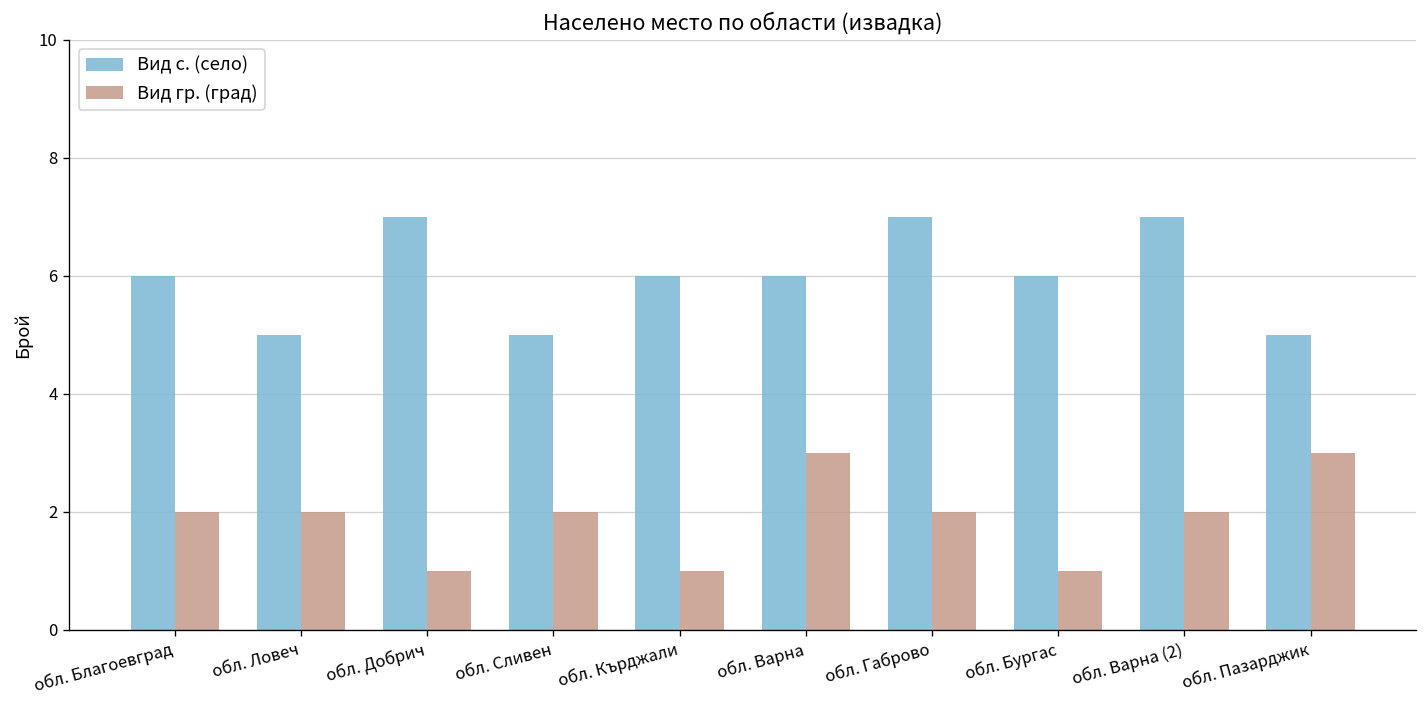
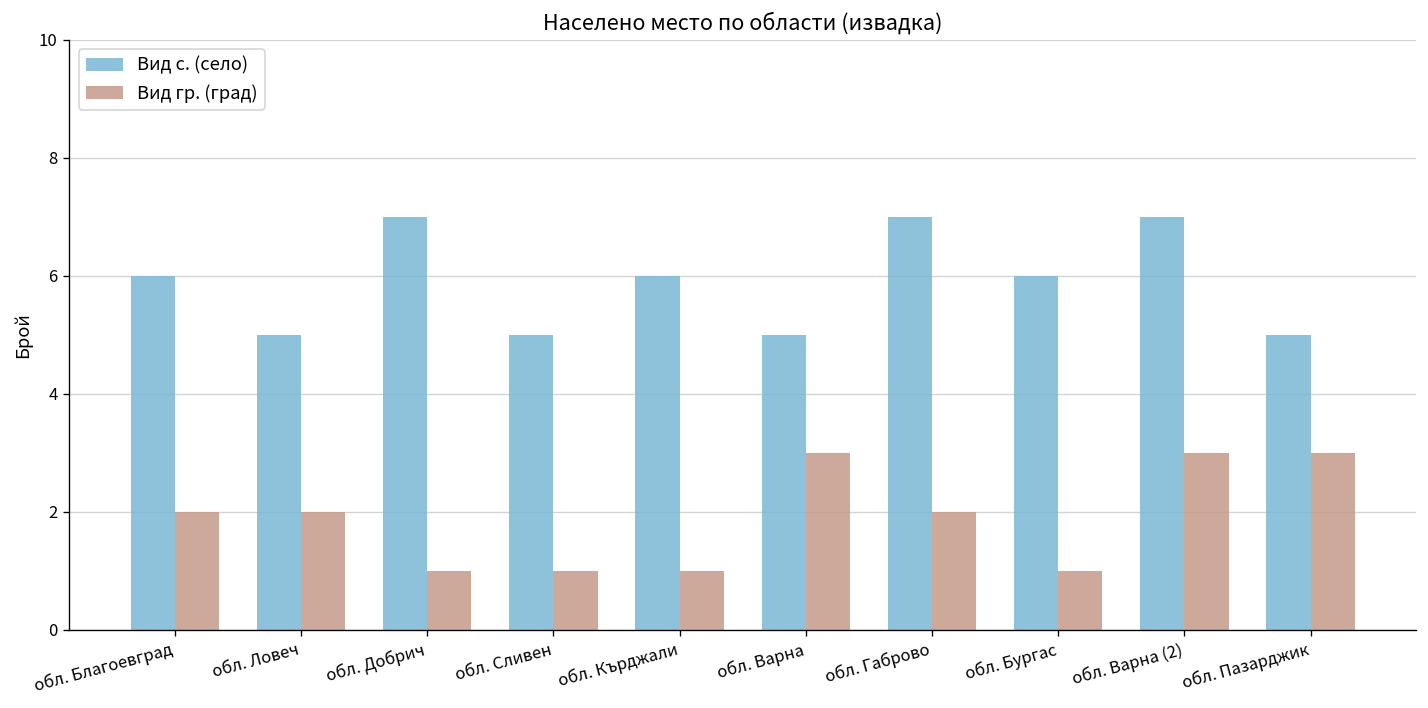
  {
    "Вид с. (село)": {
      "обл. Благоевград": 6,
      "обл. Ловеч": 5,
      "обл. Добрич": 7,
      "обл. Сливен": 5,
      "обл. Кърджали": 6,
-     "обл. Варна": 6,
+     "обл. Варна": 5,
      "обл. Габрово": 7,
      "обл. Бургас": 6,
      "обл. Варна (2)": 7,
      "обл. Пазарджик": 5
    },
    "Вид гр. (град)": {
      "обл. Благоевград": 2,
      "обл. Ловеч": 2,
      "обл. Добрич": 1,
-     "обл. Сливен": 2,
+     "обл. Сливен": 1,
      "обл. Кърджали": 1,
      "обл. Варна": 3,
      "обл. Габрово": 2,
      "обл. Бургас": 1,
-     "обл. Варна (2)": 2,
+     "обл. Варна (2)": 3,
      "обл. Пазарджик": 3
    }
  }
